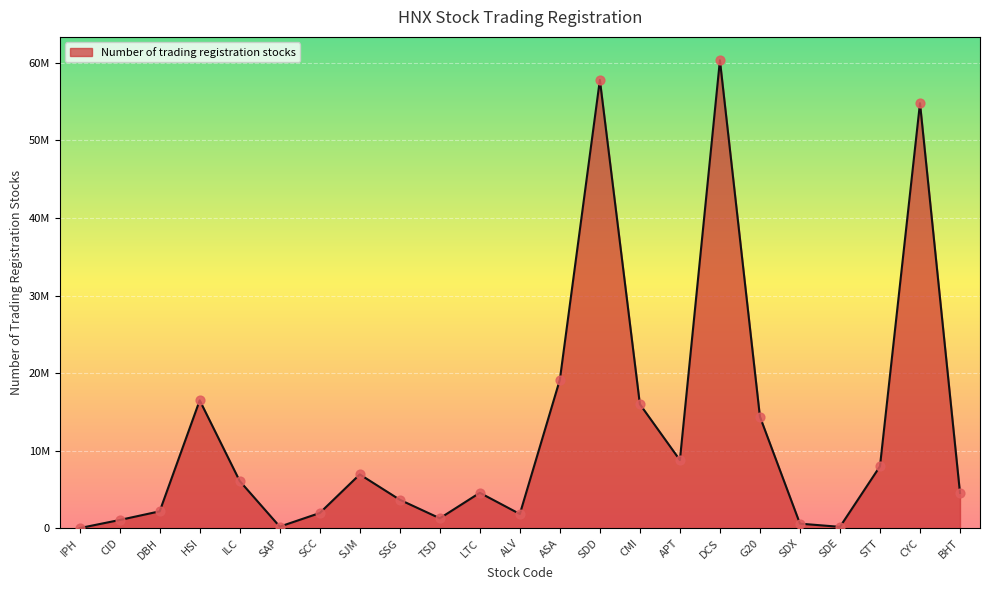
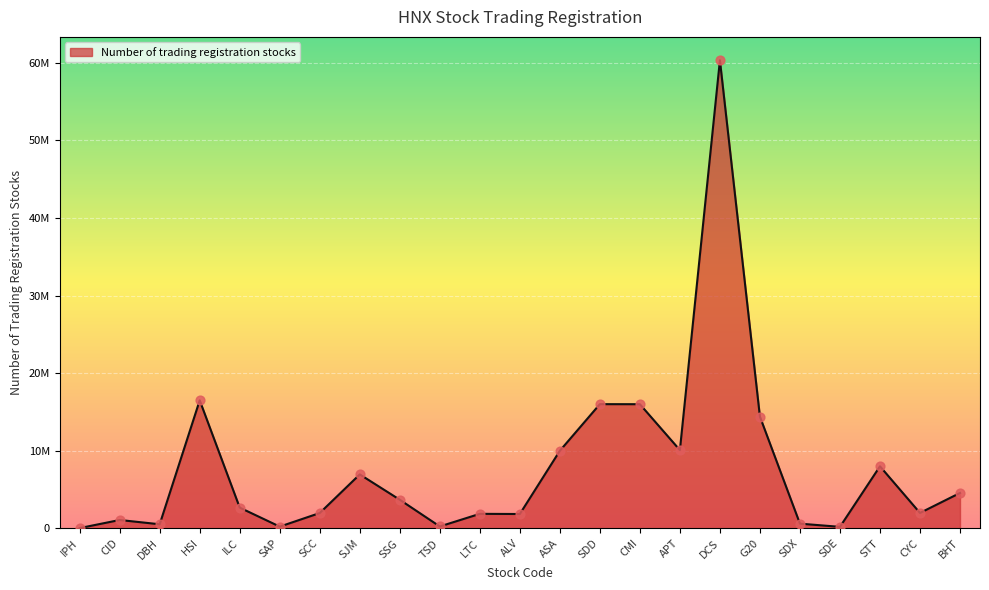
  {
    "IPH": 0,
    "CID": 1000000,
-   "DBH": 2000000,
+   "DBH": 1000000,
    "HSI": 16000000,
-   "ILC": 6000000,
+   "ILC": 3000000,
    "SAP": 0,
    "SCC": 2000000,
    "SJM": 7000000,
    "SSG": 4000000,
-   "TSD": 1000000,
-   "LTC": 5000000,
+   "TSD": 0,
+   "LTC": 2000000,
    "ALV": 2000000,
-   "ASA": 19000000,
-   "SDD": 58000000,
+   "ASA": 10000000,
+   "SDD": 16000000,
    "CMI": 16000000,
-   "APT": 9000000,
+   "APT": 10000000,
    "DCS": 60000000,
    "G20": 14000000,
    "SDX": 1000000,
    "SDE": 0,
    "STT": 8000000,
-   "CYC": 55000000,
+   "CYC": 2000000,
    "BHT": 5000000
  }
